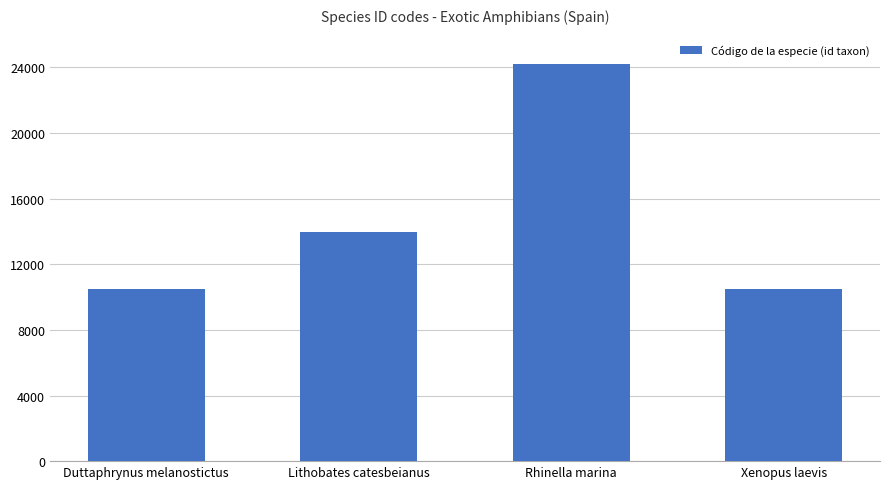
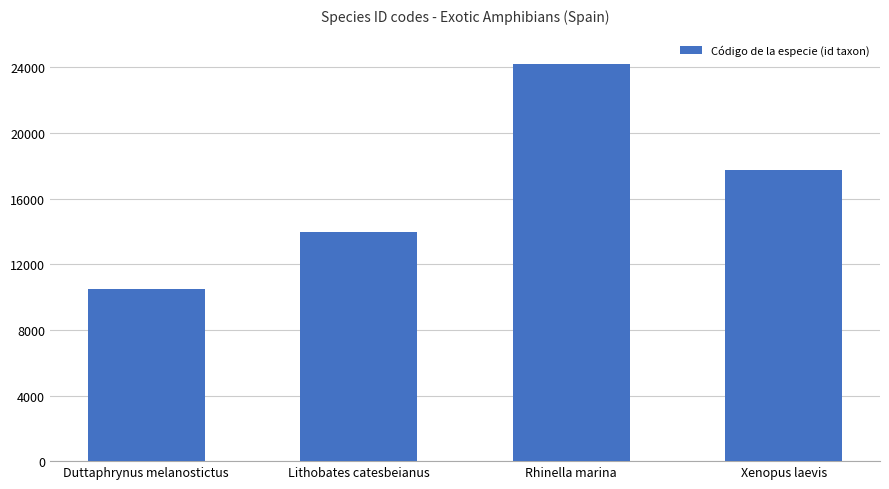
  {
    "Duttaphrynus melanostictus": 10500,
    "Lithobates catesbeianus": 14000,
    "Rhinella marina": 24200,
-   "Xenopus laevis": 10500
+   "Xenopus laevis": 17700
  }
